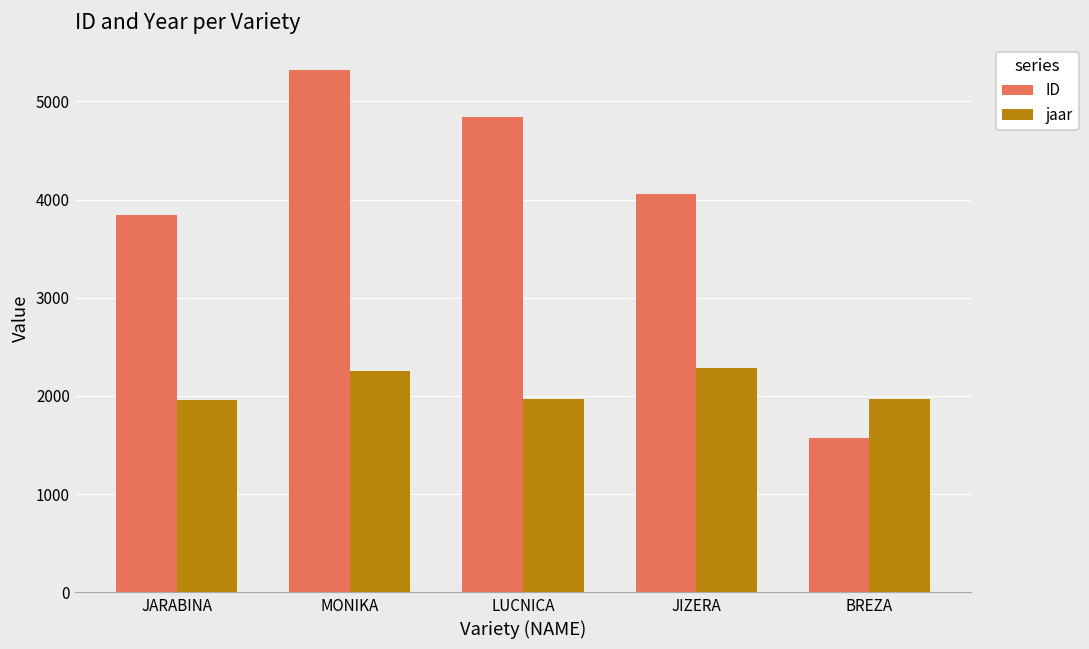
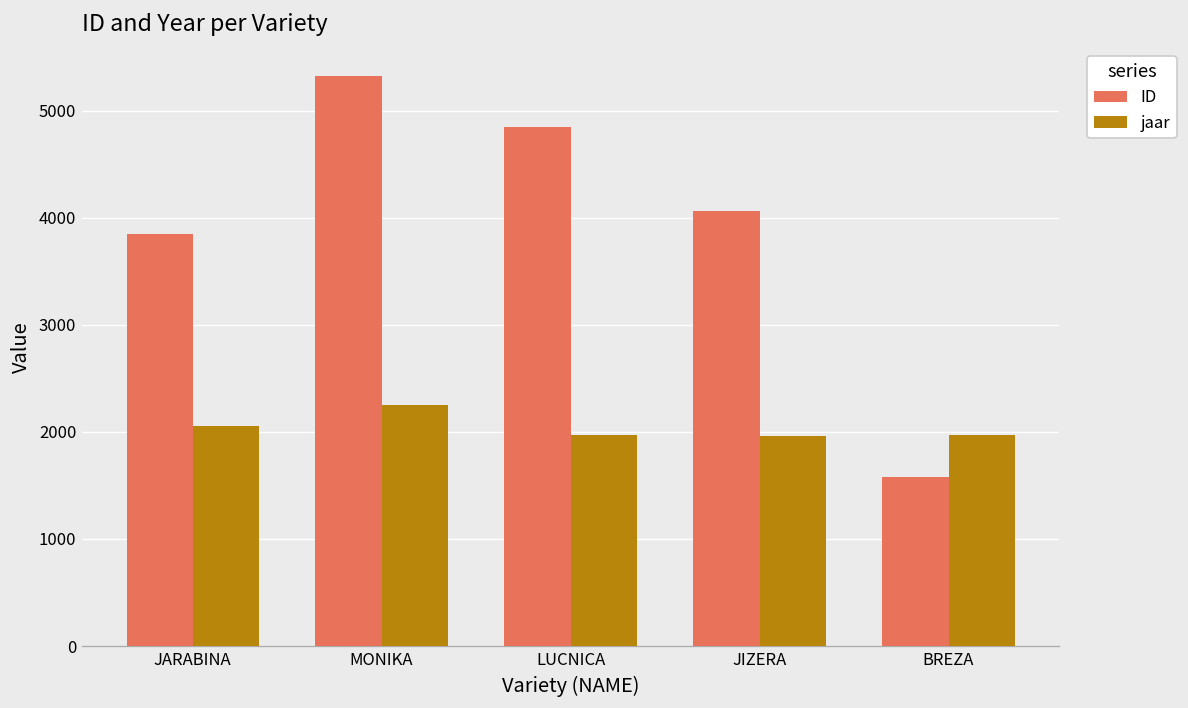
  {
    "ID": {
      "JARABINA": 3800,
      "MONIKA": 5300,
      "LUCNICA": 4800,
      "JIZERA": 4100,
      "BREZA": 1600
    },
    "jaar": {
-     "JARABINA": 2000,
+     "JARABINA": 2100,
      "MONIKA": 2300,
      "LUCNICA": 2000,
-     "JIZERA": 2300,
+     "JIZERA": 2000,
      "BREZA": 2000
    }
  }
